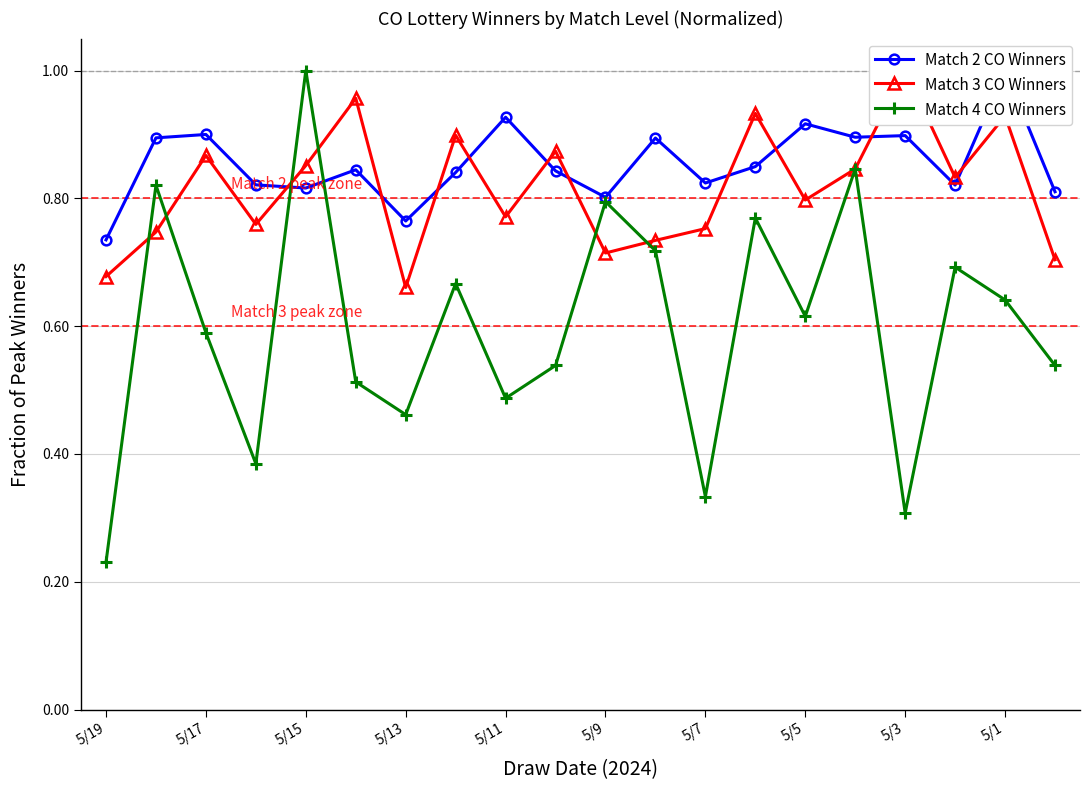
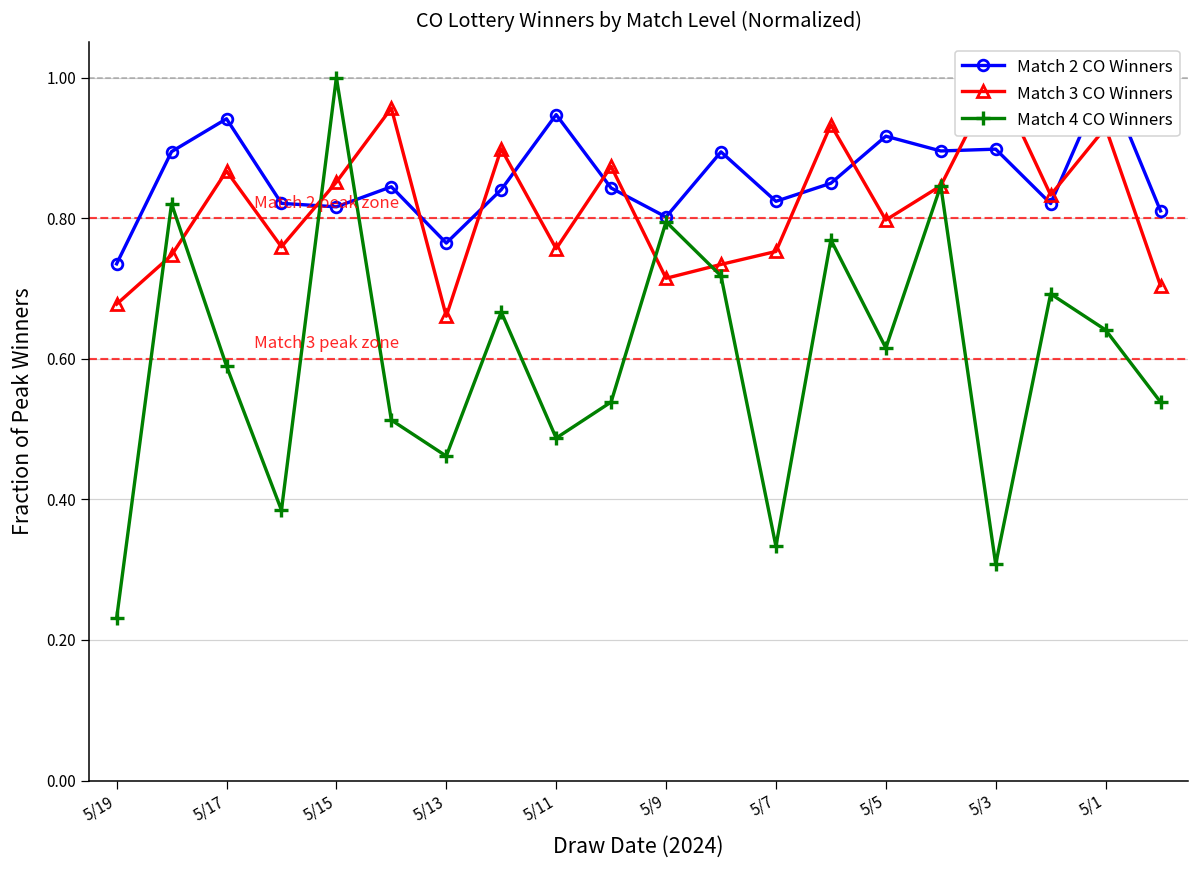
  {
    "Match 2 CO Winners": {
      "5/19": 0.74,
-     "5/17": 0.90,
+     "5/17": 0.94,
      "5/13": 0.76,
-     "5/11": 0.93,
+     "5/11": 0.95,
      "5/9": 0.80,
      "5/7": 0.82,
      "5/5": 0.92,
      "5/3": 0.90
    },
    "Match 3 CO Winners": {
      "5/19": 0.68,
      "5/17": 0.87,
      "5/15": 0.85,
      "5/13": 0.66,
-     "5/11": 0.77,
+     "5/11": 0.76,
      "5/9": 0.71,
      "5/7": 0.75,
      "5/5": 0.80
    },
    "Match 4 CO Winners": {
      "5/19": 0.23,
      "5/17": 0.59,
      "5/15": 1.00,
      "5/13": 0.46,
      "5/11": 0.49,
      "5/9": 0.79,
      "5/7": 0.33,
      "5/5": 0.62,
      "5/3": 0.31,
      "5/1": 0.64
    }
  }
